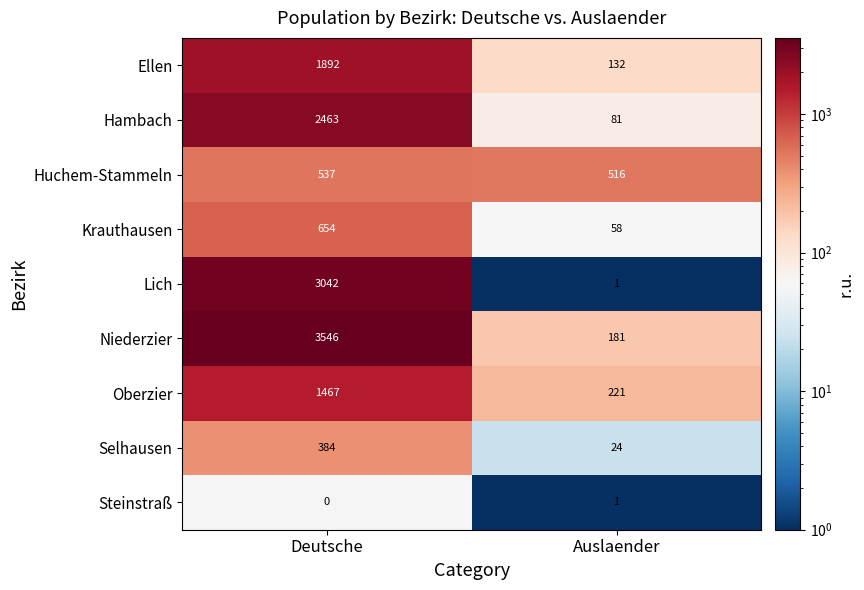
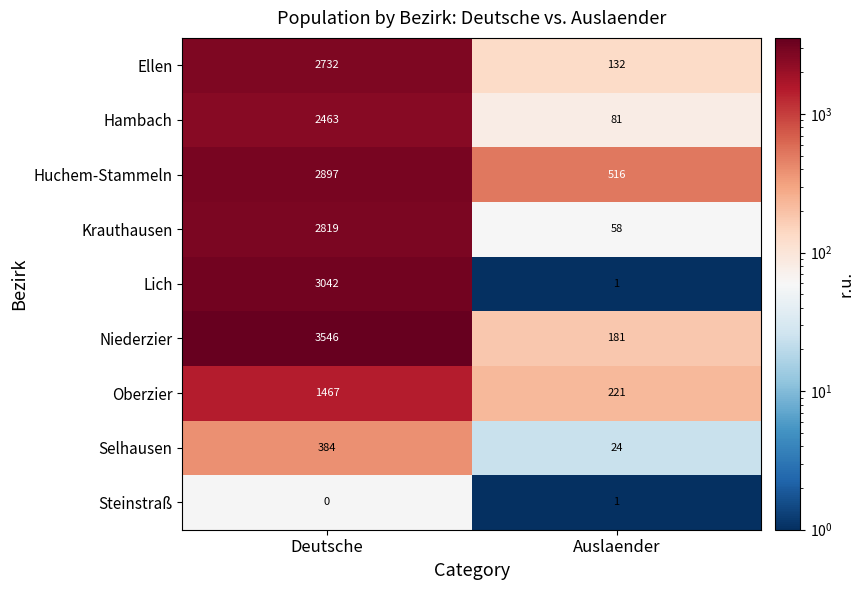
  {
    "Ellen": {
-     "Deutsche": 1892,
+     "Deutsche": 2732,
      "Auslaender": 132
    },
    "Hambach": {
      "Deutsche": 2463,
      "Auslaender": 81
    },
    "Huchem-Stammeln": {
-     "Deutsche": 537,
+     "Deutsche": 2897,
      "Auslaender": 516
    },
    "Krauthausen": {
-     "Deutsche": 654,
+     "Deutsche": 2819,
      "Auslaender": 58
    },
    "Lich": {
      "Deutsche": 3042,
      "Auslaender": 1
    },
    "Niederzier": {
      "Deutsche": 3546,
      "Auslaender": 181
    },
    "Oberzier": {
      "Deutsche": 1467,
      "Auslaender": 221
    },
    "Selhausen": {
      "Deutsche": 384,
      "Auslaender": 24
    },
    "Steinstraß": {
      "Deutsche": 0,
      "Auslaender": 1
    }
  }
